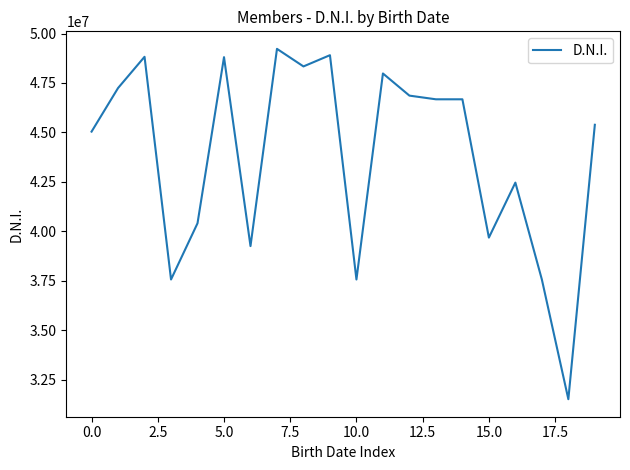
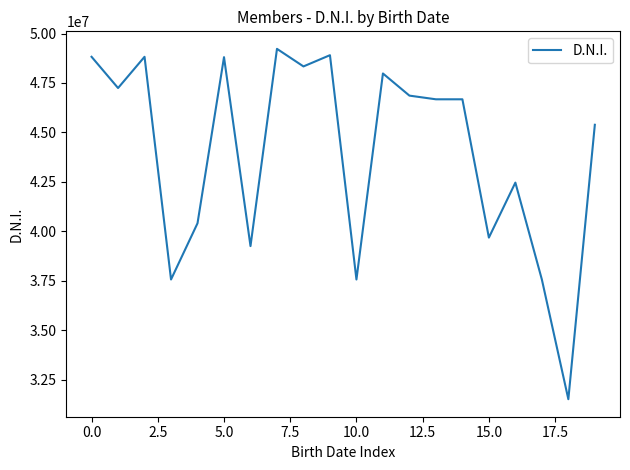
  {
-   "0.0": 45000000,
+   "0.0": 48800000,
    "5.0": 48800000,
    "10.0": 37600000,
    "15.0": 39700000
  }
